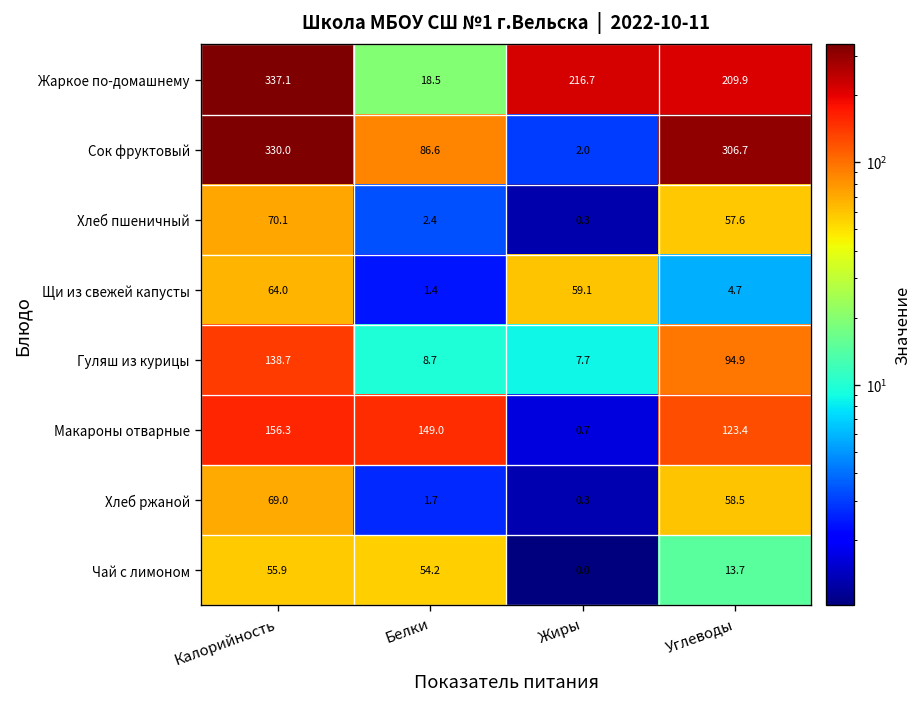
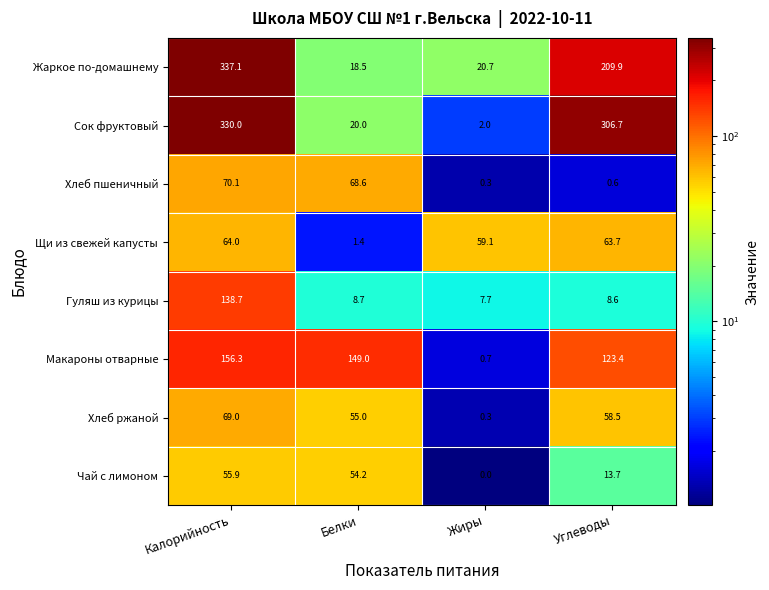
  {
    "Жаркое по-домашнему": {
      "Калорийность": 337.1,
      "Белки": 18.5,
-     "Жиры": 216.7,
+     "Жиры": 20.7,
      "Углеводы": 209.9
    },
    "Сок фруктовый": {
      "Калорийность": 330.0,
-     "Белки": 86.6,
+     "Белки": 20.0,
      "Жиры": 2.0,
      "Углеводы": 306.7
    },
    "Хлеб пшеничный": {
      "Калорийность": 70.1,
-     "Белки": 2.4,
+     "Белки": 68.6,
      "Жиры": 0.3,
-     "Углеводы": 57.6
+     "Углеводы": 0.6
    },
    "Щи из свежей капусты": {
      "Калорийность": 64.0,
      "Белки": 1.4,
      "Жиры": 59.1,
-     "Углеводы": 4.7
+     "Углеводы": 63.7
    },
    "Гуляш из курицы": {
      "Калорийность": 138.7,
      "Белки": 8.7,
      "Жиры": 7.7,
-     "Углеводы": 94.9
+     "Углеводы": 8.6
    },
    "Макароны отварные": {
      "Калорийность": 156.3,
      "Белки": 149.0,
      "Жиры": 0.7,
      "Углеводы": 123.4
    },
    "Хлеб ржаной": {
      "Калорийность": 69.0,
-     "Белки": 1.7,
+     "Белки": 55.0,
      "Жиры": 0.3,
      "Углеводы": 58.5
    },
    "Чай с лимоном": {
      "Калорийность": 55.9,
      "Белки": 54.2,
      "Жиры": 0.0,
      "Углеводы": 13.7
    }
  }
